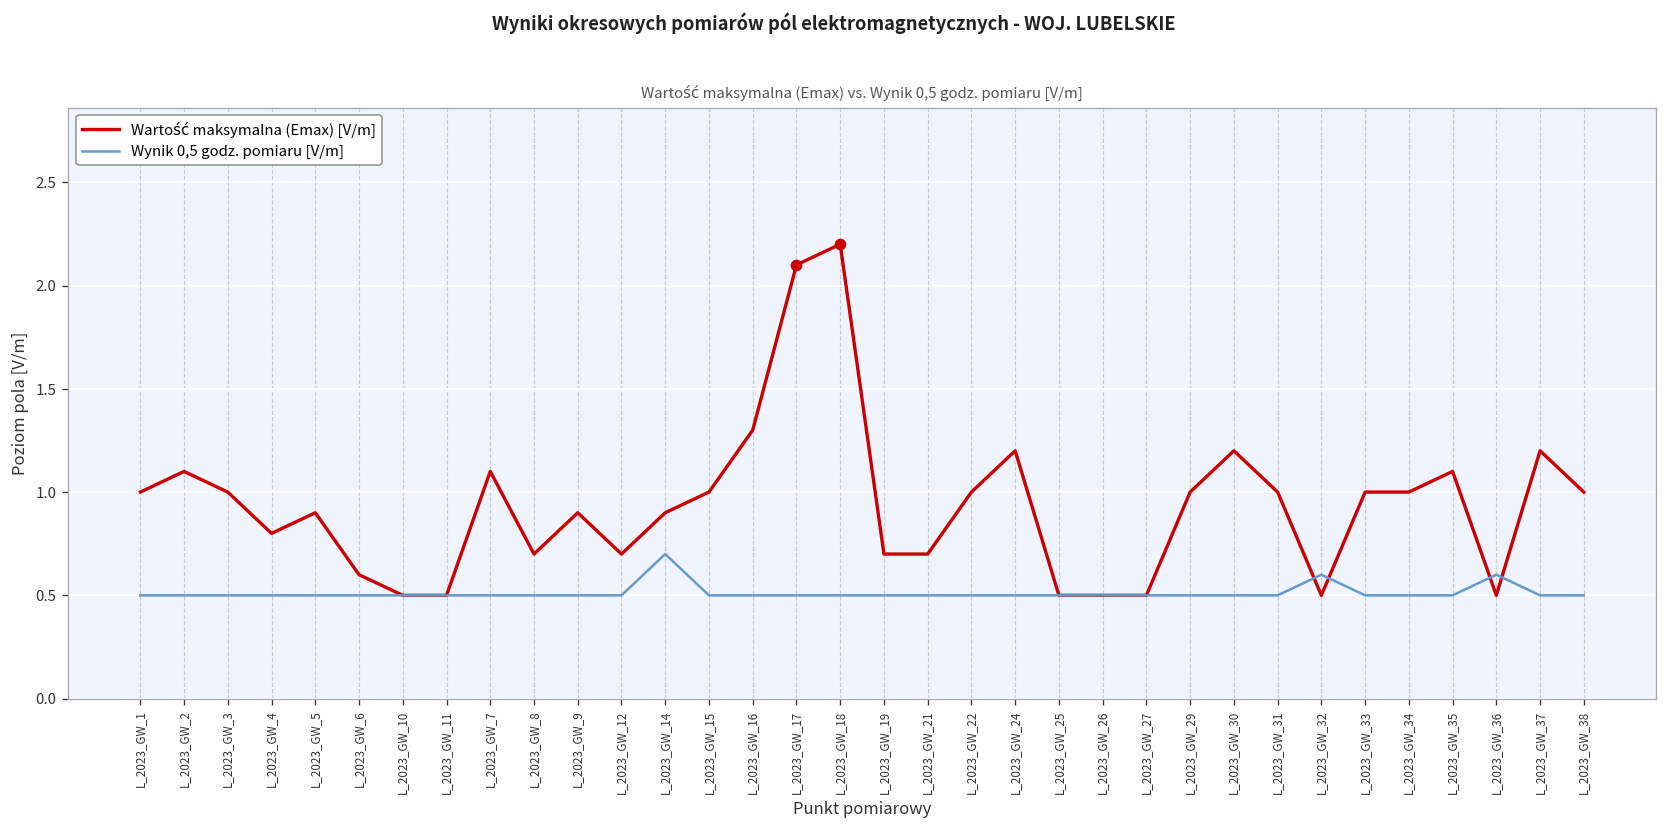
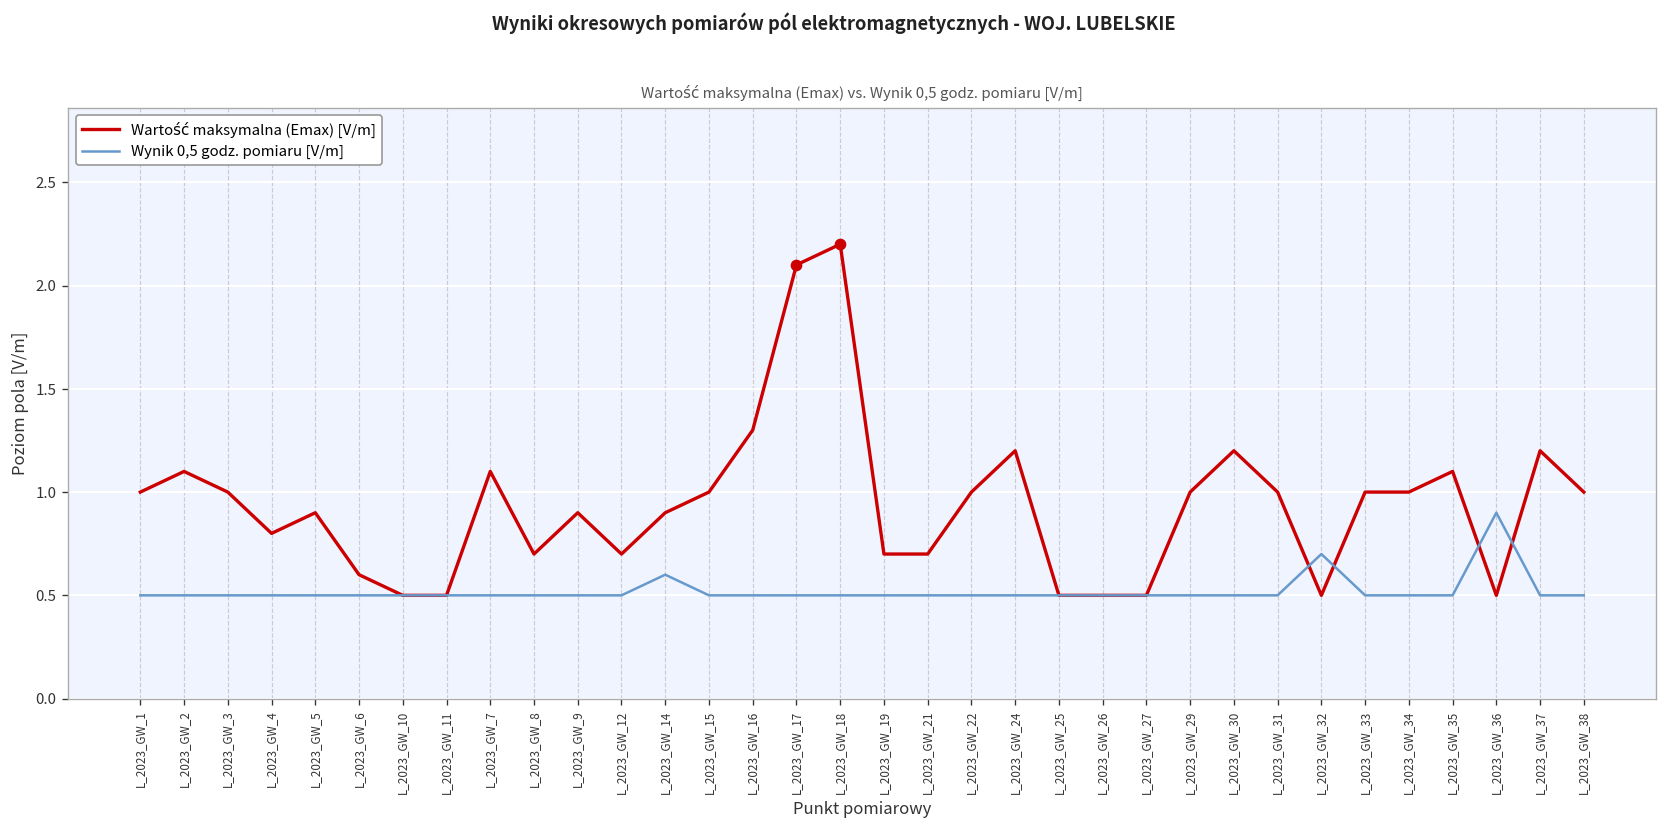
  {
    "Wynik 0,5 godz. pomiaru [V/m]": {
      "L_2023_GW_1": 0.5,
      "L_2023_GW_2": 0.5,
      "L_2023_GW_3": 0.5,
      "L_2023_GW_4": 0.5,
      "L_2023_GW_5": 0.5,
      "L_2023_GW_6": 0.5,
      "L_2023_GW_7": 0.5,
      "L_2023_GW_8": 0.5,
      "L_2023_GW_9": 0.5,
      "L_2023_GW_12": 0.5,
-     "L_2023_GW_14": 0.7,
+     "L_2023_GW_14": 0.6,
      "L_2023_GW_15": 0.5,
      "L_2023_GW_16": 0.5,
      "L_2023_GW_17": 0.5,
      "L_2023_GW_18": 0.5,
      "L_2023_GW_19": 0.5,
      "L_2023_GW_21": 0.5,
      "L_2023_GW_22": 0.5,
      "L_2023_GW_24": 0.5,
      "L_2023_GW_29": 0.5,
      "L_2023_GW_30": 0.5,
      "L_2023_GW_31": 0.5,
-     "L_2023_GW_32": 0.6,
+     "L_2023_GW_32": 0.7,
      "L_2023_GW_33": 0.5,
      "L_2023_GW_34": 0.5,
      "L_2023_GW_35": 0.5,
-     "L_2023_GW_36": 0.6,
+     "L_2023_GW_36": 0.9,
      "L_2023_GW_37": 0.5,
      "L_2023_GW_38": 0.5
    }
  }
